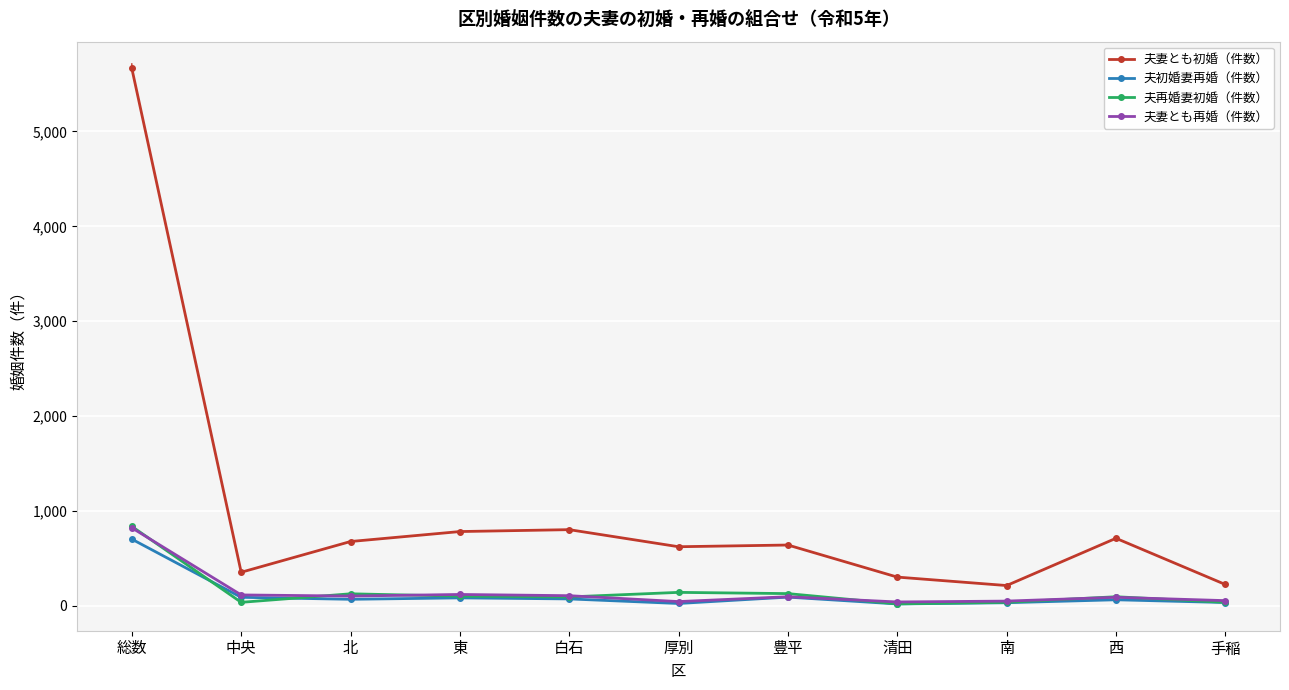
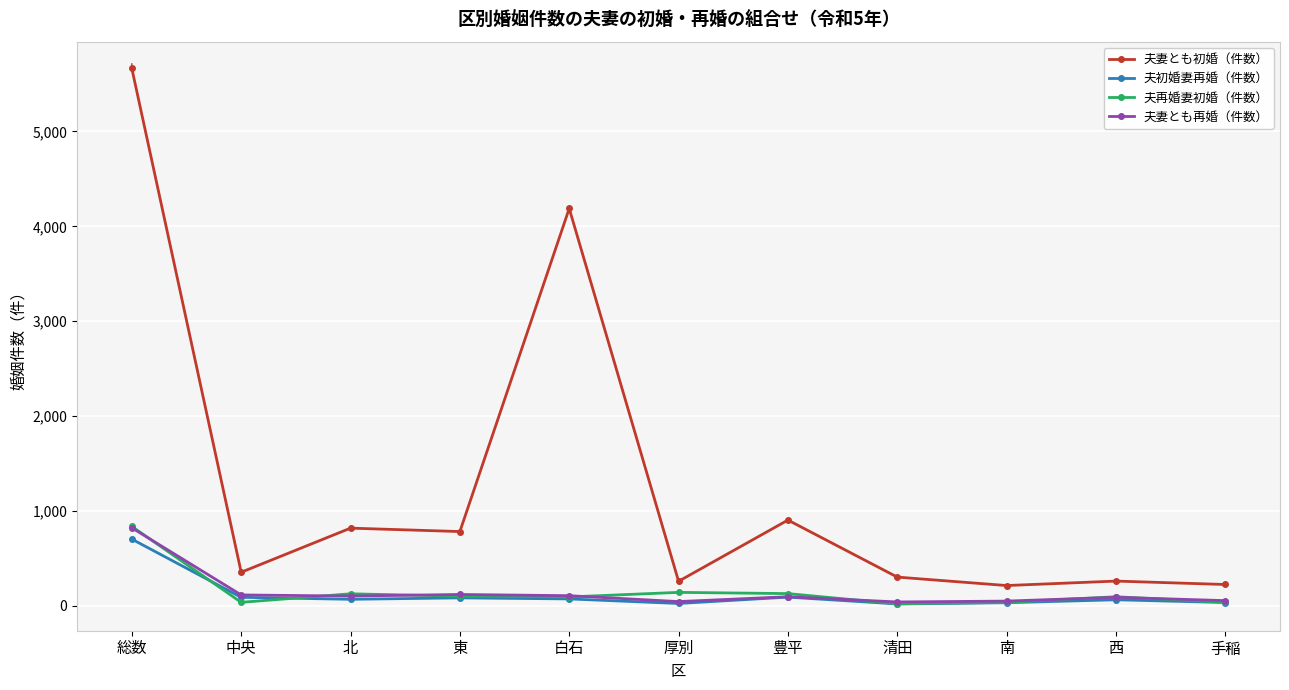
  {
    "夫妻とも初婚（件数）": {
      "総数": "5,700",
      "中央": "400",
-     "北": "700",
+     "北": "800",
      "東": "800",
-     "白石": "800",
-     "厚別": "600",
-     "豊平": "600",
+     "白石": "4,200",
+     "厚別": "300",
+     "豊平": "900",
      "清田": "300",
      "南": "200",
-     "西": "700",
+     "西": "300",
      "手稲": "200"
    },
    "夫初婚妻再婚（件数）": {
      "総数": "700",
      "北": "100"
    },
    "夫再婚妻初婚（件数）": {
      "中央": "0",
      "厚別": "100",
      "豊平": "100"
    }
  }
